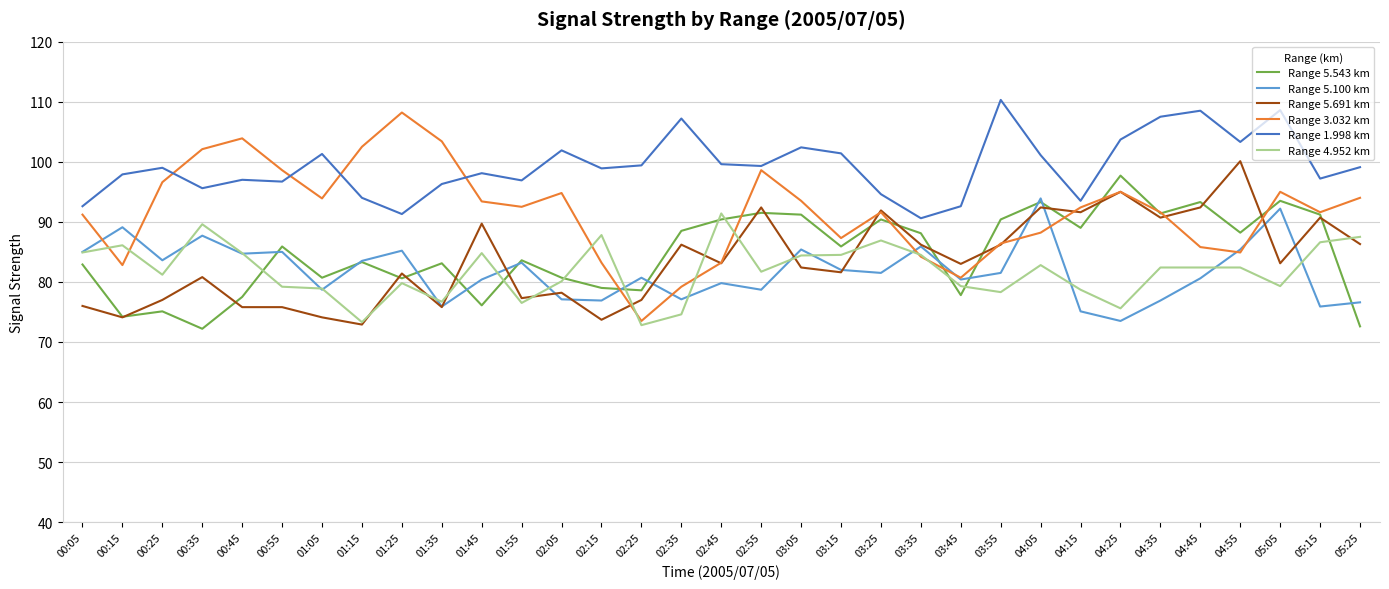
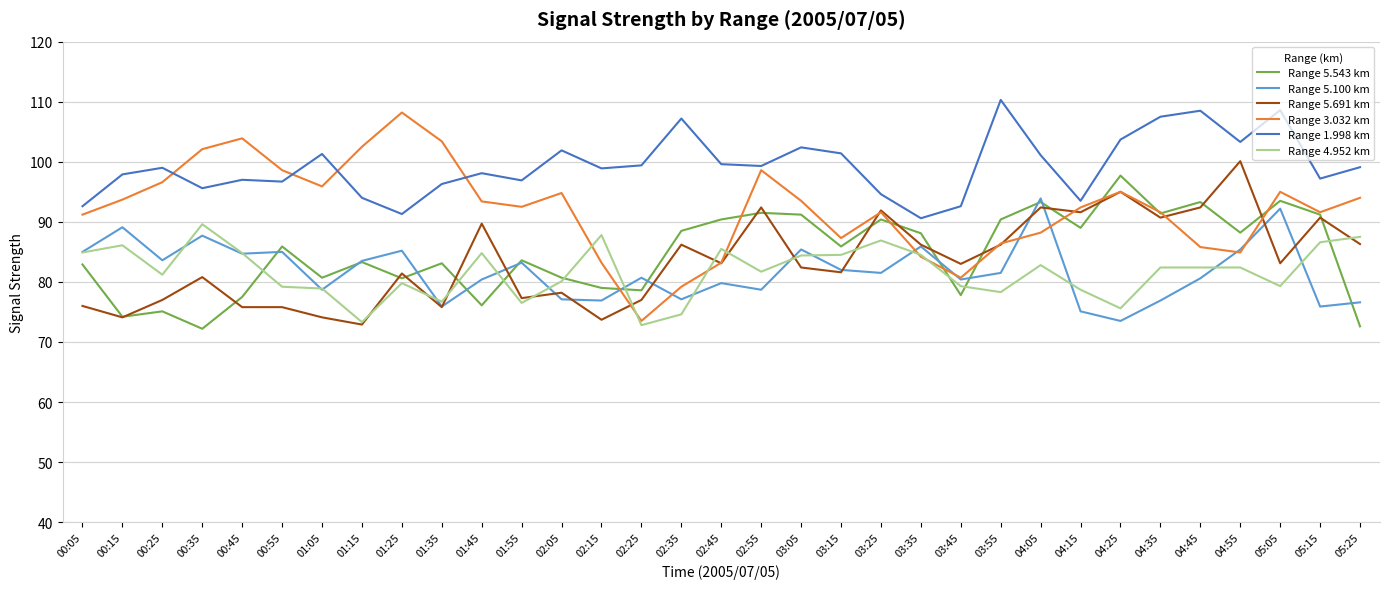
  {
    "Range 5.543 km": {
      "00:05": 83,
      "00:25": 75,
      "00:35": 72,
      "00:45": 78,
      "00:55": 86,
      "01:05": 81,
      "01:25": 81,
      "01:35": 83,
      "01:45": 76,
      "02:05": 81,
      "02:15": 79,
      "02:25": 79,
      "02:35": 89,
      "02:45": 90,
      "02:55": 92,
      "03:05": 91,
      "03:15": 86,
      "03:25": 90,
      "03:35": 88,
      "03:45": 78,
      "03:55": 90,
      "04:05": 93,
      "04:15": 89,
      "04:25": 98,
      "04:45": 93,
      "04:55": 88,
      "05:05": 94,
      "05:25": 73
    },
    "Range 5.691 km": {
      "00:05": 76,
      "00:25": 77,
      "00:35": 81,
      "00:45": 76,
      "00:55": 76,
      "01:05": 74,
      "01:25": 81,
      "01:45": 90,
      "01:55": 77,
      "02:05": 78,
      "02:15": 74,
      "02:25": 77,
      "02:35": 86,
      "02:55": 92,
      "03:05": 82,
      "03:45": 83,
      "04:05": 92,
      "04:15": 92,
      "04:35": 91,
      "04:45": 92,
      "04:55": 100,
      "05:05": 83,
      "05:15": 91,
      "05:25": 86
    },
    "Range 3.032 km": {
      "00:05": 91,
-     "00:15": 83,
+     "00:15": 94,
      "00:25": 97,
      "00:35": 102,
      "00:45": 104,
      "00:55": 99,
-     "01:05": 94,
+     "01:05": 96,
      "01:15": 103,
      "01:25": 108,
      "01:35": 103,
      "01:45": 93,
      "01:55": 93,
      "02:05": 95,
      "02:15": 83,
      "02:25": 74,
      "02:35": 79,
      "02:55": 99,
      "03:05": 94,
      "03:15": 87,
      "04:05": 88,
      "04:15": 92,
      "04:45": 86,
      "04:55": 85,
      "05:05": 95,
      "05:25": 94
    },
    "Range 4.952 km": {
      "00:15": 86,
      "00:25": 81,
      "00:35": 90,
      "00:55": 79,
      "01:25": 80,
      "01:35": 77,
      "01:45": 85,
      "01:55": 77,
      "02:05": 80,
      "02:15": 88,
      "02:25": 73,
      "02:35": 75,
-     "02:45": 91,
+     "02:45": 86,
      "02:55": 82,
      "03:05": 84,
      "03:15": 85,
      "03:25": 87,
      "03:45": 79,
      "03:55": 78,
      "04:05": 83,
      "04:15": 79,
      "04:25": 76,
      "04:35": 82,
      "04:45": 82,
      "04:55": 82,
      "05:05": 79,
      "05:15": 87,
      "05:25": 88
    }
  }
